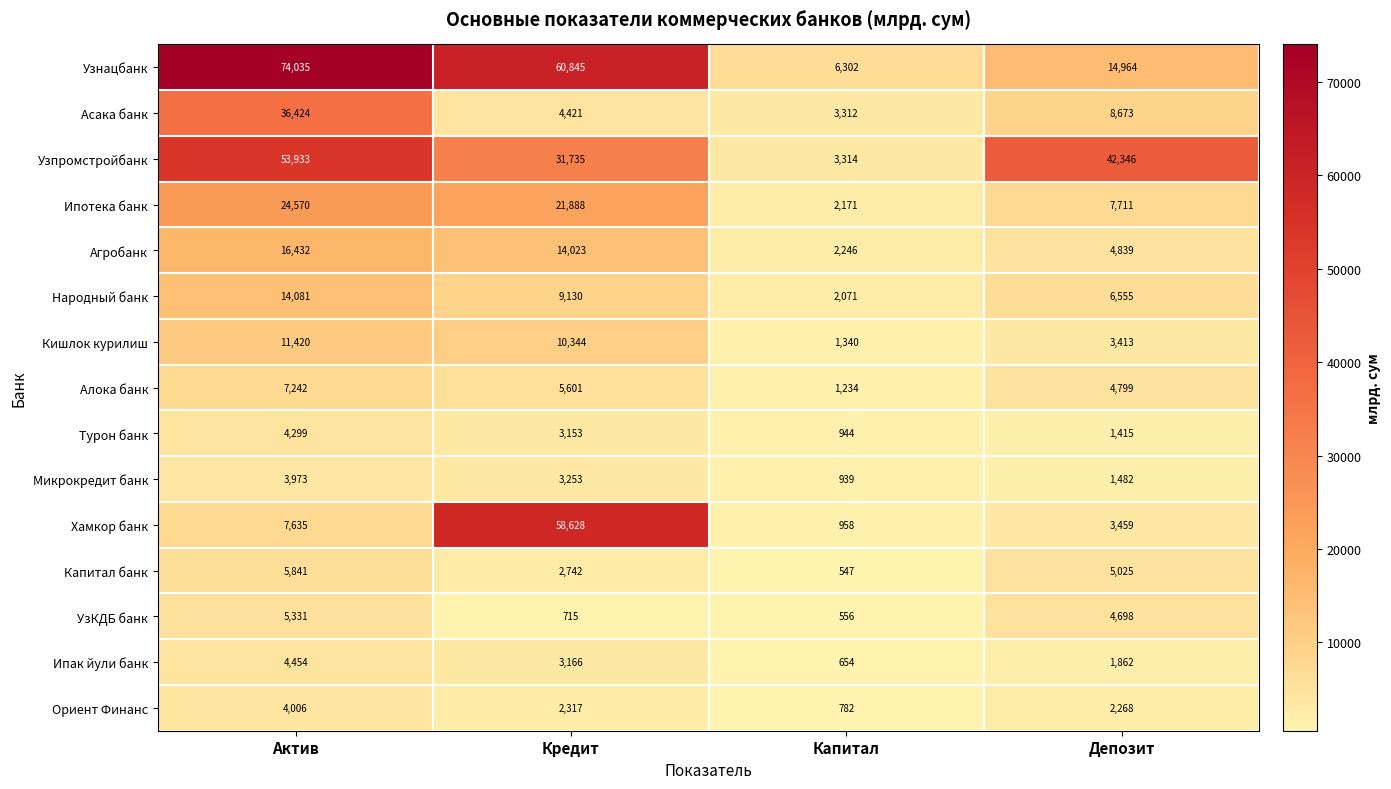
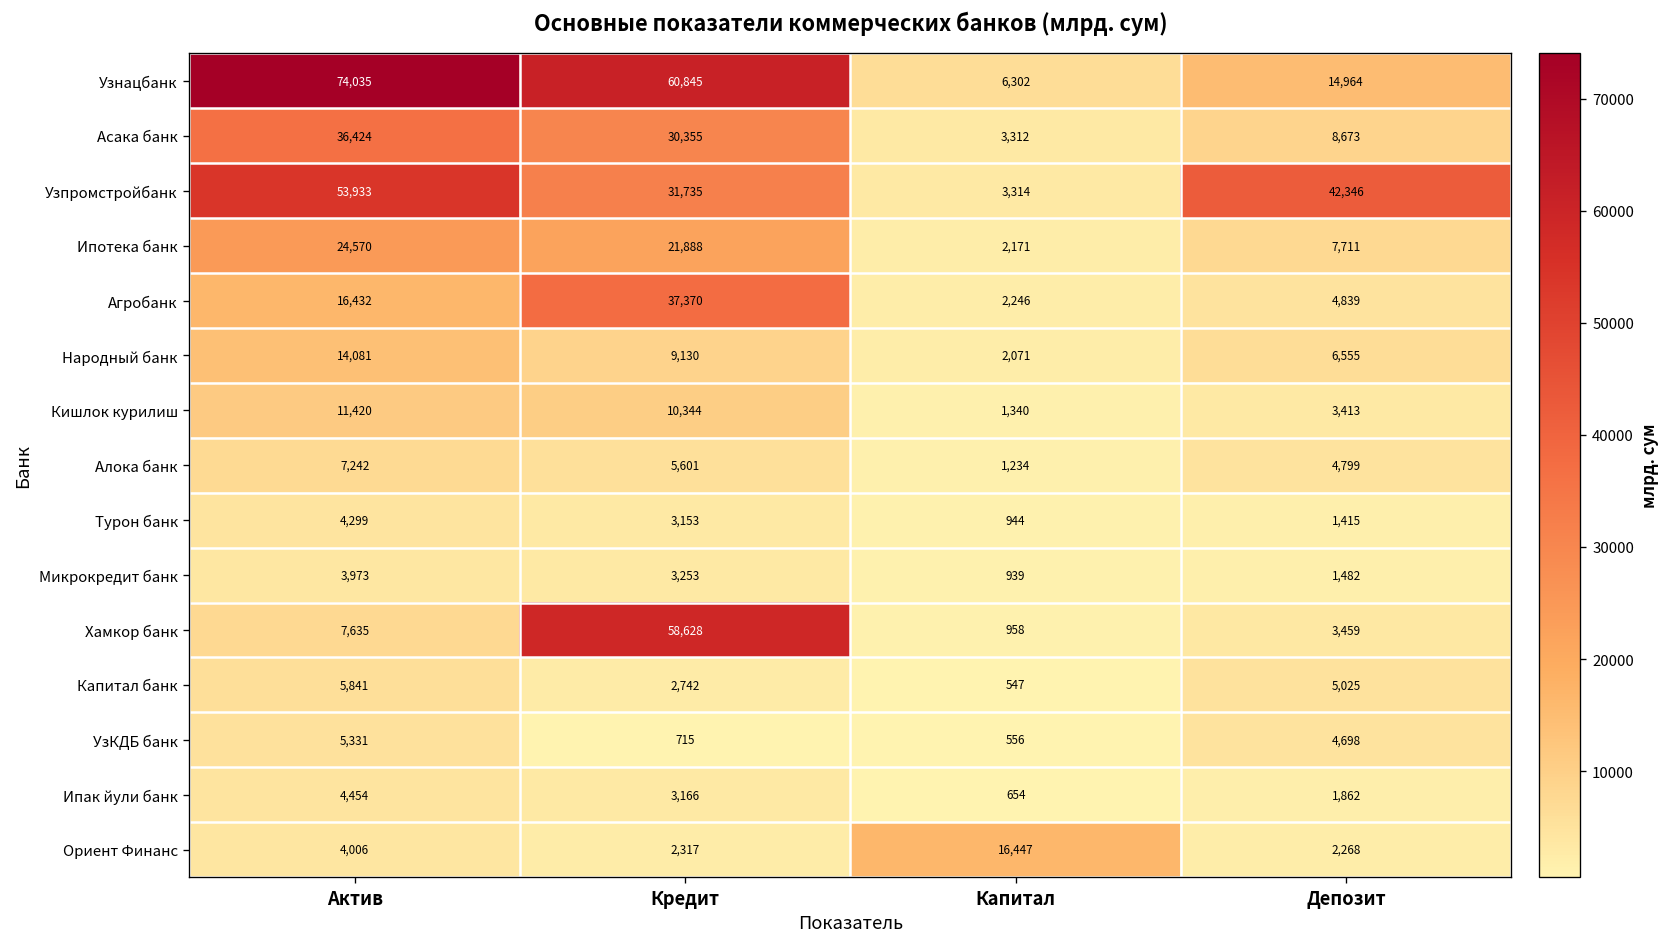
  {
    "Узнацбанк": {
      "Актив": "74,035",
      "Кредит": "60,845",
      "Капитал": "6,302",
      "Депозит": "14,964"
    },
    "Асака банк": {
      "Актив": "36,424",
-     "Кредит": "4,421",
+     "Кредит": "30,355",
      "Капитал": "3,312",
      "Депозит": "8,673"
    },
    "Узпромстройбанк": {
      "Актив": "53,933",
      "Кредит": "31,735",
      "Капитал": "3,314",
      "Депозит": "42,346"
    },
    "Ипотека банк": {
      "Актив": "24,570",
      "Кредит": "21,888",
      "Капитал": "2,171",
      "Депозит": "7,711"
    },
    "Агробанк": {
      "Актив": "16,432",
-     "Кредит": "14,023",
+     "Кредит": "37,370",
      "Капитал": "2,246",
      "Депозит": "4,839"
    },
    "Народный банк": {
      "Актив": "14,081",
      "Кредит": "9,130",
      "Капитал": "2,071",
      "Депозит": "6,555"
    },
    "Кишлок курилиш": {
      "Актив": "11,420",
      "Кредит": "10,344",
      "Капитал": "1,340",
      "Депозит": "3,413"
    },
    "Алока банк": {
      "Актив": "7,242",
      "Кредит": "5,601",
      "Капитал": "1,234",
      "Депозит": "4,799"
    },
    "Турон банк": {
      "Актив": "4,299",
      "Кредит": "3,153",
      "Капитал": "944",
      "Депозит": "1,415"
    },
    "Микрокредит банк": {
      "Актив": "3,973",
      "Кредит": "3,253",
      "Капитал": "939",
      "Депозит": "1,482"
    },
    "Хамкор банк": {
      "Актив": "7,635",
      "Кредит": "58,628",
      "Капитал": "958",
      "Депозит": "3,459"
    },
    "Капитал банк": {
      "Актив": "5,841",
      "Кредит": "2,742",
      "Капитал": "547",
      "Депозит": "5,025"
    },
    "УзКДБ банк": {
      "Актив": "5,331",
      "Кредит": "715",
      "Капитал": "556",
      "Депозит": "4,698"
    },
    "Ипак йули банк": {
      "Актив": "4,454",
      "Кредит": "3,166",
      "Капитал": "654",
      "Депозит": "1,862"
    },
    "Ориент Финанс": {
      "Актив": "4,006",
      "Кредит": "2,317",
-     "Капитал": "782",
+     "Капитал": "16,447",
      "Депозит": "2,268"
    }
  }
